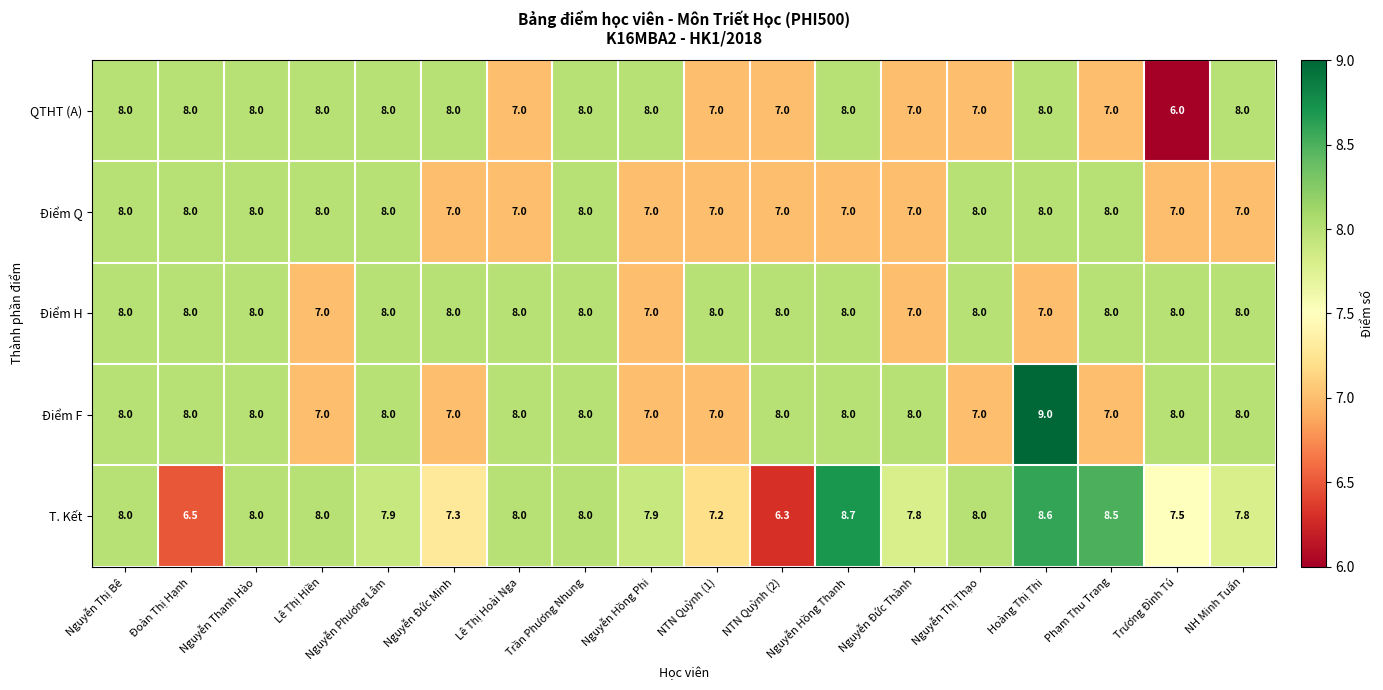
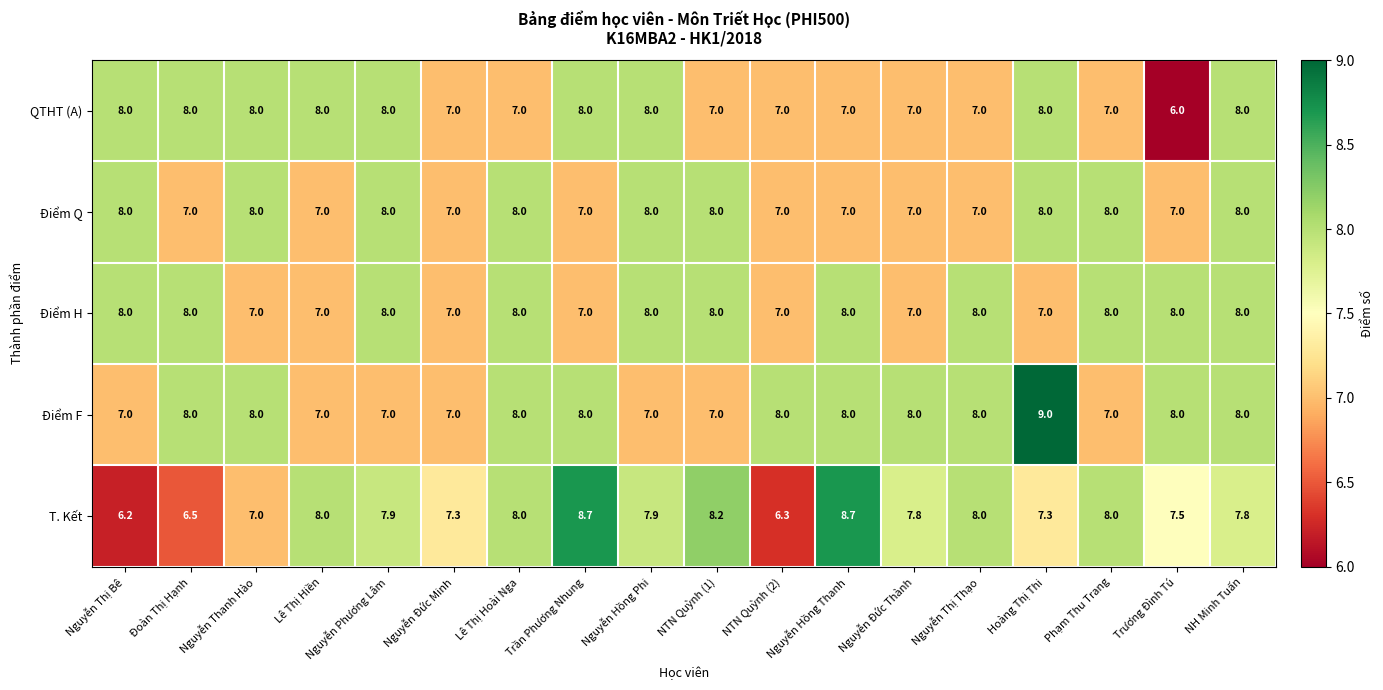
  {
    "QTHT (A)": {
      "Nguyễn Thị Bê": 8.0,
      "Đoàn Thị Hạnh": 8.0,
      "Nguyễn Thanh Hào": 8.0,
      "Lê Thị Hiền": 8.0,
      "Nguyễn Phương Lâm": 8.0,
-     "Nguyễn Đức Minh": 8.0,
+     "Nguyễn Đức Minh": 7.0,
      "Lê Thị Hoài Nga": 7.0,
      "Trần Phương Nhung": 8.0,
      "Nguyễn Hồng Phi": 8.0,
      "NTN Quỳnh (1)": 7.0,
      "NTN Quỳnh (2)": 7.0,
-     "Nguyễn Hồng Thanh": 8.0,
+     "Nguyễn Hồng Thanh": 7.0,
      "Nguyễn Đức Thành": 7.0,
      "Nguyễn Thị Thạo": 7.0,
      "Hoàng Thị Thi": 8.0,
      "Phạm Thu Trang": 7.0,
      "Trương Đình Tú": 6.0,
      "NH Minh Tuấn": 8.0
    },
    "Điểm Q": {
      "Nguyễn Thị Bê": 8.0,
-     "Đoàn Thị Hạnh": 8.0,
+     "Đoàn Thị Hạnh": 7.0,
      "Nguyễn Thanh Hào": 8.0,
-     "Lê Thị Hiền": 8.0,
+     "Lê Thị Hiền": 7.0,
      "Nguyễn Phương Lâm": 8.0,
      "Nguyễn Đức Minh": 7.0,
-     "Lê Thị Hoài Nga": 7.0,
-     "Trần Phương Nhung": 8.0,
-     "Nguyễn Hồng Phi": 7.0,
-     "NTN Quỳnh (1)": 7.0,
+     "Lê Thị Hoài Nga": 8.0,
+     "Trần Phương Nhung": 7.0,
+     "Nguyễn Hồng Phi": 8.0,
+     "NTN Quỳnh (1)": 8.0,
      "NTN Quỳnh (2)": 7.0,
      "Nguyễn Hồng Thanh": 7.0,
      "Nguyễn Đức Thành": 7.0,
-     "Nguyễn Thị Thạo": 8.0,
+     "Nguyễn Thị Thạo": 7.0,
      "Hoàng Thị Thi": 8.0,
      "Phạm Thu Trang": 8.0,
      "Trương Đình Tú": 7.0,
-     "NH Minh Tuấn": 7.0
+     "NH Minh Tuấn": 8.0
    },
    "Điểm H": {
      "Nguyễn Thị Bê": 8.0,
      "Đoàn Thị Hạnh": 8.0,
-     "Nguyễn Thanh Hào": 8.0,
+     "Nguyễn Thanh Hào": 7.0,
      "Lê Thị Hiền": 7.0,
      "Nguyễn Phương Lâm": 8.0,
-     "Nguyễn Đức Minh": 8.0,
+     "Nguyễn Đức Minh": 7.0,
      "Lê Thị Hoài Nga": 8.0,
-     "Trần Phương Nhung": 8.0,
-     "Nguyễn Hồng Phi": 7.0,
+     "Trần Phương Nhung": 7.0,
+     "Nguyễn Hồng Phi": 8.0,
      "NTN Quỳnh (1)": 8.0,
-     "NTN Quỳnh (2)": 8.0,
+     "NTN Quỳnh (2)": 7.0,
      "Nguyễn Hồng Thanh": 8.0,
      "Nguyễn Đức Thành": 7.0,
      "Nguyễn Thị Thạo": 8.0,
      "Hoàng Thị Thi": 7.0,
      "Phạm Thu Trang": 8.0,
      "Trương Đình Tú": 8.0,
      "NH Minh Tuấn": 8.0
    },
    "Điểm F": {
-     "Nguyễn Thị Bê": 8.0,
+     "Nguyễn Thị Bê": 7.0,
      "Đoàn Thị Hạnh": 8.0,
      "Nguyễn Thanh Hào": 8.0,
      "Lê Thị Hiền": 7.0,
-     "Nguyễn Phương Lâm": 8.0,
+     "Nguyễn Phương Lâm": 7.0,
      "Nguyễn Đức Minh": 7.0,
      "Lê Thị Hoài Nga": 8.0,
      "Trần Phương Nhung": 8.0,
      "Nguyễn Hồng Phi": 7.0,
      "NTN Quỳnh (1)": 7.0,
      "NTN Quỳnh (2)": 8.0,
      "Nguyễn Hồng Thanh": 8.0,
      "Nguyễn Đức Thành": 8.0,
-     "Nguyễn Thị Thạo": 7.0,
+     "Nguyễn Thị Thạo": 8.0,
      "Hoàng Thị Thi": 9.0,
      "Phạm Thu Trang": 7.0,
      "Trương Đình Tú": 8.0,
      "NH Minh Tuấn": 8.0
    },
    "T. Kết": {
-     "Nguyễn Thị Bê": 8.0,
+     "Nguyễn Thị Bê": 6.2,
      "Đoàn Thị Hạnh": 6.5,
-     "Nguyễn Thanh Hào": 8.0,
+     "Nguyễn Thanh Hào": 7.0,
      "Lê Thị Hiền": 8.0,
      "Nguyễn Phương Lâm": 7.9,
      "Nguyễn Đức Minh": 7.3,
      "Lê Thị Hoài Nga": 8.0,
-     "Trần Phương Nhung": 8.0,
+     "Trần Phương Nhung": 8.7,
      "Nguyễn Hồng Phi": 7.9,
-     "NTN Quỳnh (1)": 7.2,
+     "NTN Quỳnh (1)": 8.2,
      "NTN Quỳnh (2)": 6.3,
      "Nguyễn Hồng Thanh": 8.7,
      "Nguyễn Đức Thành": 7.8,
      "Nguyễn Thị Thạo": 8.0,
-     "Hoàng Thị Thi": 8.6,
-     "Phạm Thu Trang": 8.5,
+     "Hoàng Thị Thi": 7.3,
+     "Phạm Thu Trang": 8.0,
      "Trương Đình Tú": 7.5,
      "NH Minh Tuấn": 7.8
    }
  }
